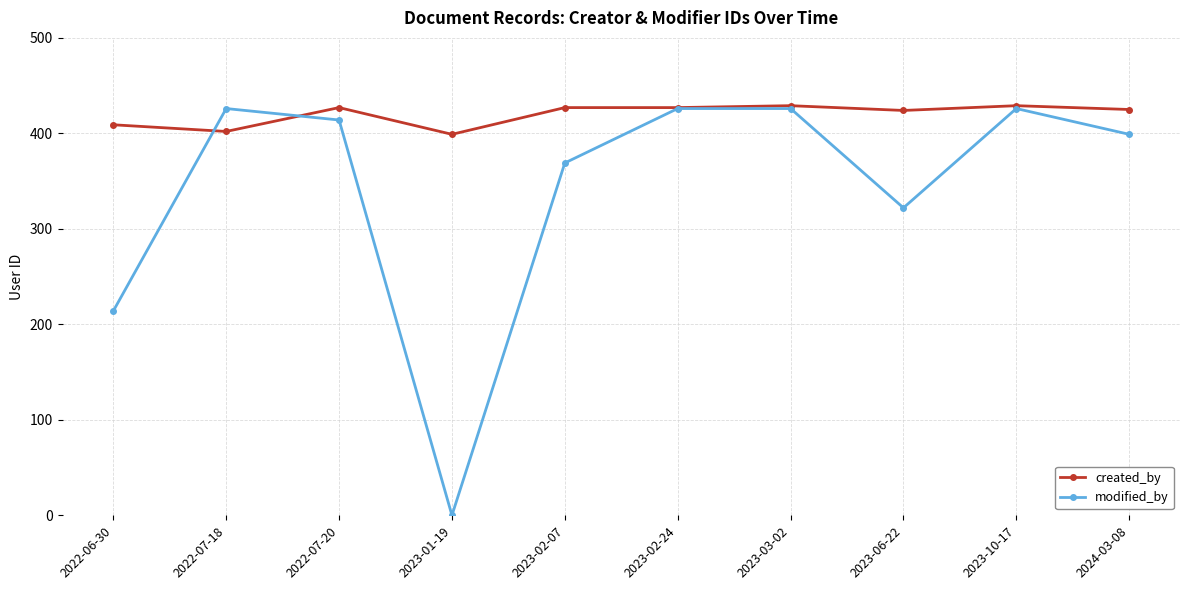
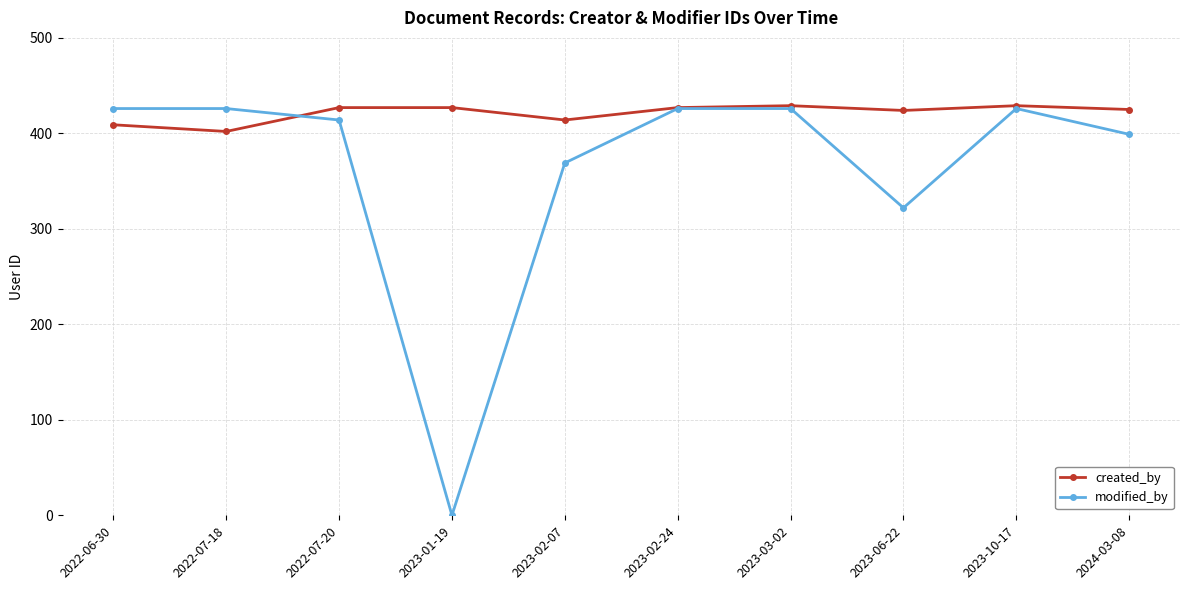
  {
    "created_by": {
      "2022-06-30": 410,
      "2022-07-18": 400,
      "2022-07-20": 430,
-     "2023-01-19": 400,
-     "2023-02-07": 430,
+     "2023-01-19": 430,
+     "2023-02-07": 410,
      "2023-03-02": 430,
      "2023-06-22": 420,
      "2023-10-17": 430,
      "2024-03-08": 430
    },
    "modified_by": {
-     "2022-06-30": 210,
+     "2022-06-30": 430,
      "2022-07-18": 430,
      "2022-07-20": 410,
      "2023-01-19": 0,
      "2023-02-07": 370,
      "2023-03-02": 430,
      "2023-06-22": 320,
      "2023-10-17": 430,
      "2024-03-08": 400
    }
  }
